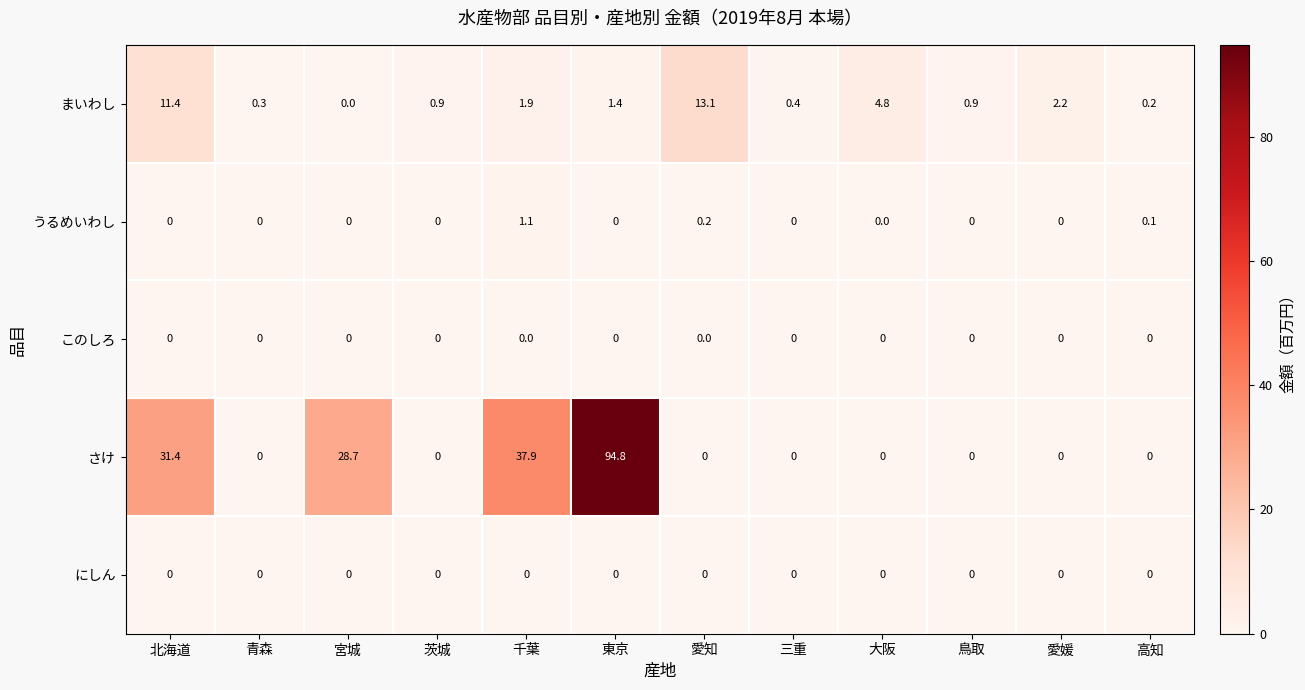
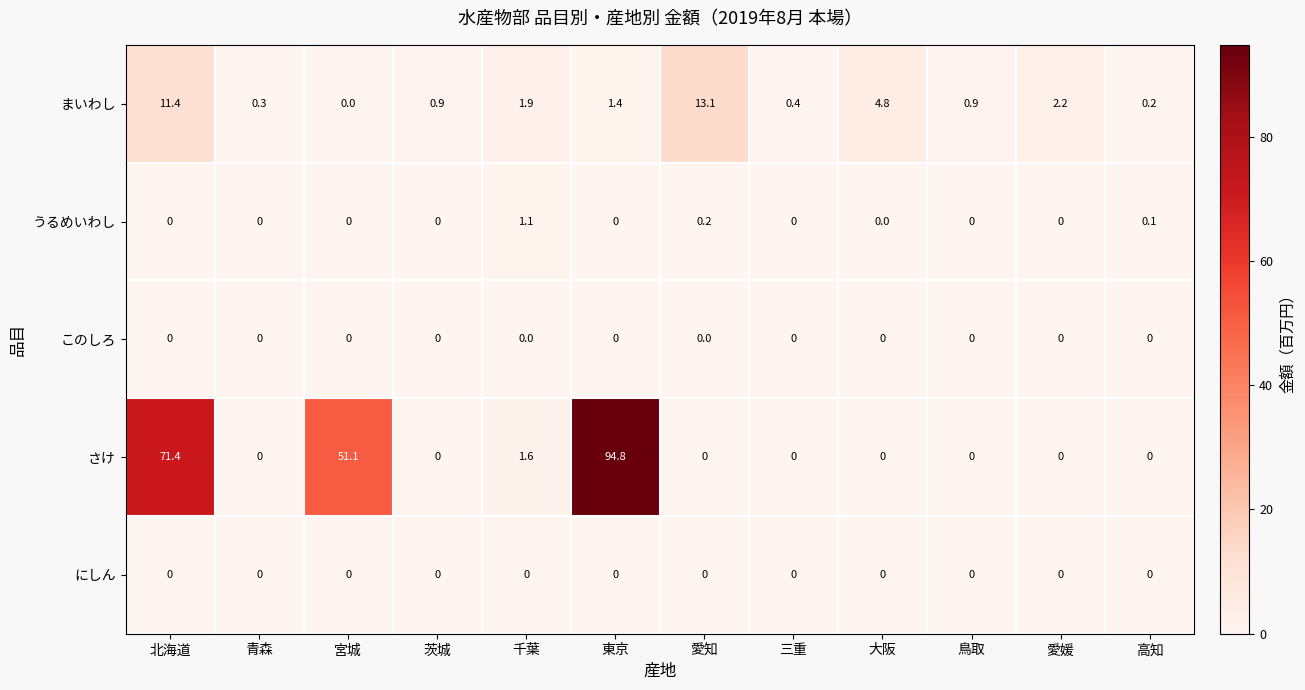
  {
    "まいわし": {
      "北海道": 11.4,
      "青森": 0.3,
      "宮城": 0.0,
      "茨城": 0.9,
      "千葉": 1.9,
      "東京": 1.4,
      "愛知": 13.1,
      "三重": 0.4,
      "大阪": 4.8,
      "鳥取": 0.9,
      "愛媛": 2.2,
      "高知": 0.2
    },
    "うるめいわし": {
      "北海道": 0,
      "青森": 0,
      "宮城": 0,
      "茨城": 0,
      "千葉": 1.1,
      "東京": 0,
      "愛知": 0.2,
      "三重": 0,
      "大阪": 0.0,
      "鳥取": 0,
      "愛媛": 0,
      "高知": 0.1
    },
    "このしろ": {
      "北海道": 0,
      "青森": 0,
      "宮城": 0,
      "茨城": 0,
      "千葉": 0.0,
      "東京": 0,
      "愛知": 0.0,
      "三重": 0,
      "大阪": 0,
      "鳥取": 0,
      "愛媛": 0,
      "高知": 0
    },
    "さけ": {
-     "北海道": 31.4,
+     "北海道": 71.4,
      "青森": 0,
-     "宮城": 28.7,
+     "宮城": 51.1,
      "茨城": 0,
-     "千葉": 37.9,
+     "千葉": 1.6,
      "東京": 94.8,
      "愛知": 0,
      "三重": 0,
      "大阪": 0,
      "鳥取": 0,
      "愛媛": 0,
      "高知": 0
    },
    "にしん": {
      "北海道": 0,
      "青森": 0,
      "宮城": 0,
      "茨城": 0,
      "千葉": 0,
      "東京": 0,
      "愛知": 0,
      "三重": 0,
      "大阪": 0,
      "鳥取": 0,
      "愛媛": 0,
      "高知": 0
    }
  }
